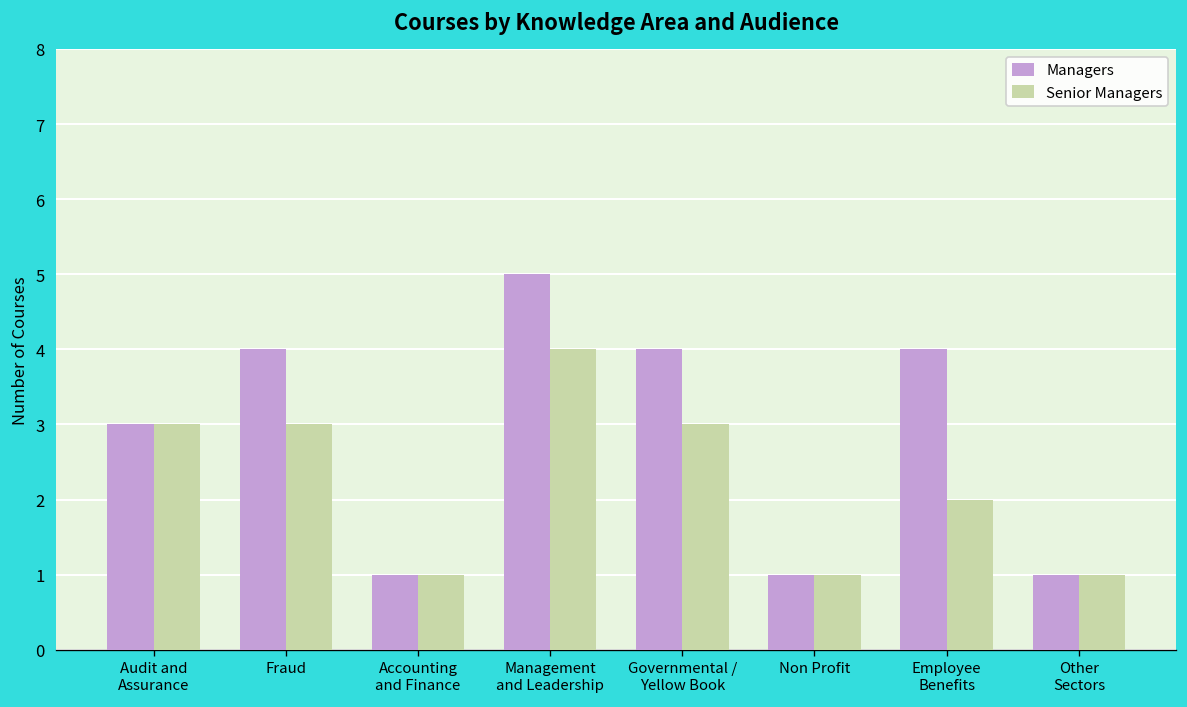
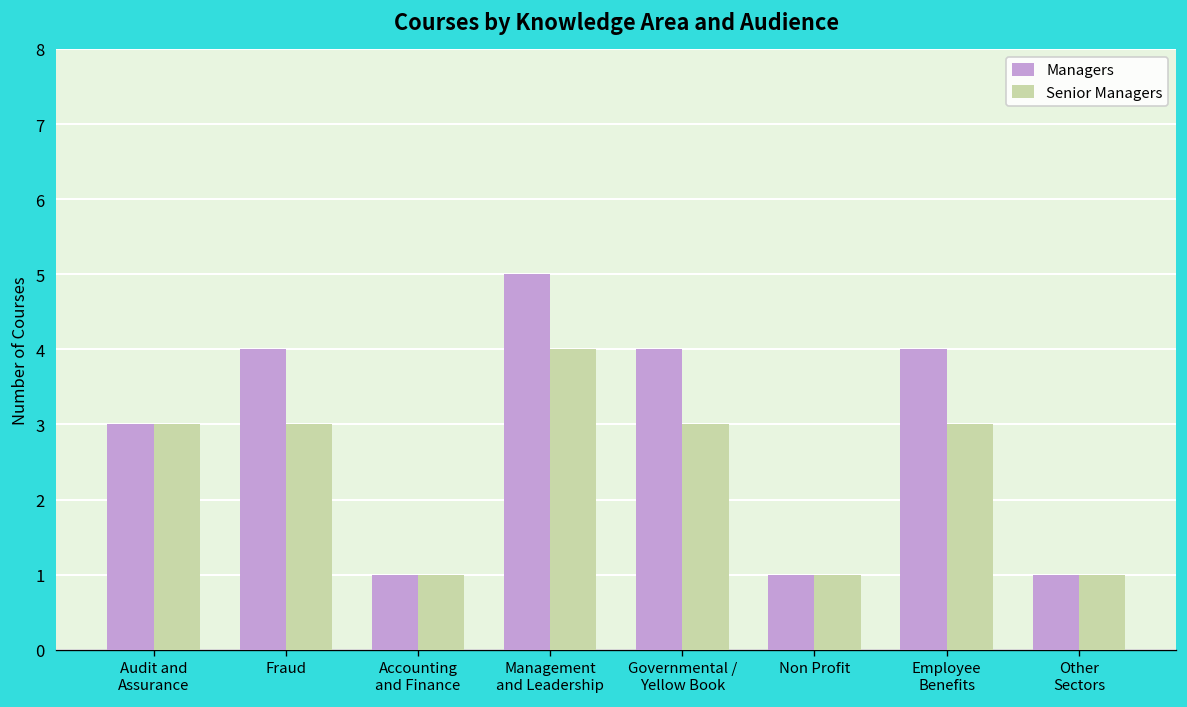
  {
    "Managers": {
      "Audit and Assurance": 3,
      "Fraud": 4,
      "Accounting and Finance": 1,
      "Management and Leadership": 5,
      "Governmental / Yellow Book": 4,
      "Non Profit": 1,
      "Employee Benefits": 4,
      "Other Sectors": 1
    },
    "Senior Managers": {
      "Audit and Assurance": 3,
      "Fraud": 3,
      "Accounting and Finance": 1,
      "Management and Leadership": 4,
      "Governmental / Yellow Book": 3,
      "Non Profit": 1,
-     "Employee Benefits": 2,
+     "Employee Benefits": 3,
      "Other Sectors": 1
    }
  }
